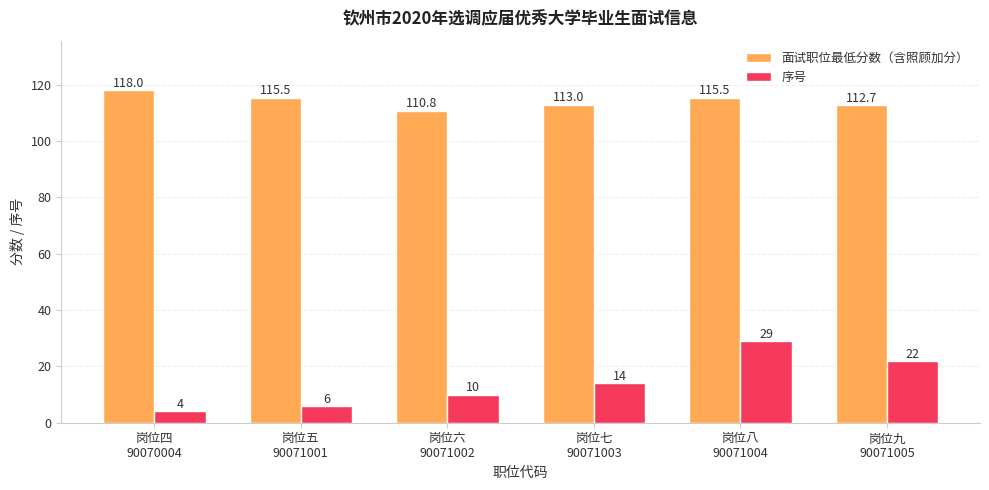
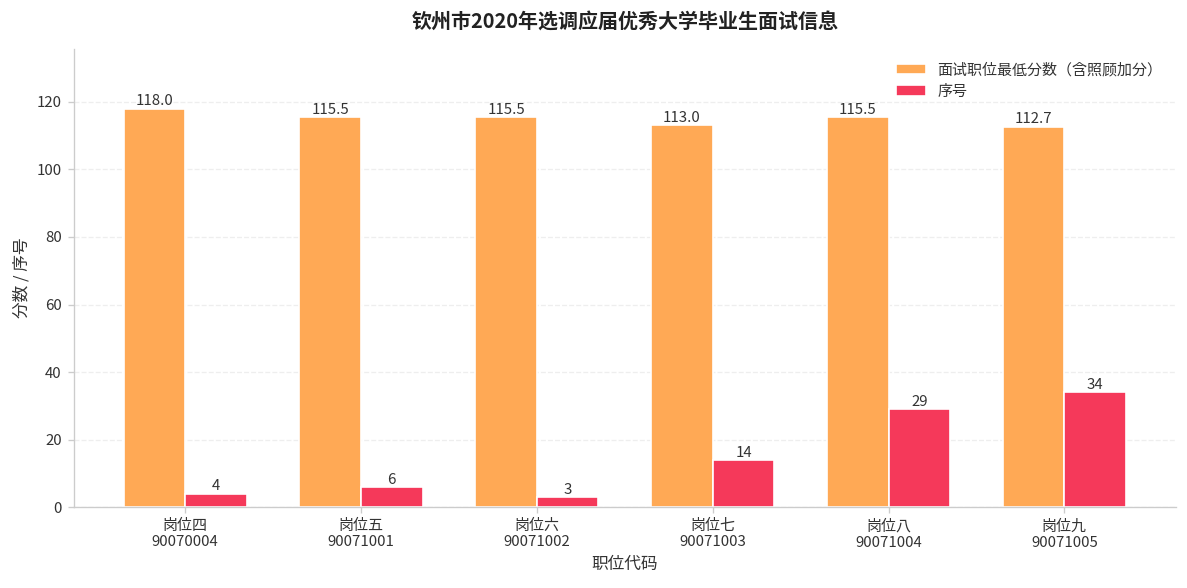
  {
    "面试职位最低分数（含照顾加分）": {
      "岗位四 90070004": 118.0,
      "岗位五 90071001": 115.5,
-     "岗位六 90071002": 110.8,
+     "岗位六 90071002": 115.5,
      "岗位七 90071003": 113.0,
      "岗位八 90071004": 115.5,
      "岗位九 90071005": 112.7
    },
    "序号": {
      "岗位四 90070004": 4,
      "岗位五 90071001": 6,
-     "岗位六 90071002": 10,
+     "岗位六 90071002": 3,
      "岗位七 90071003": 14,
      "岗位八 90071004": 29,
-     "岗位九 90071005": 22
+     "岗位九 90071005": 34
    }
  }
